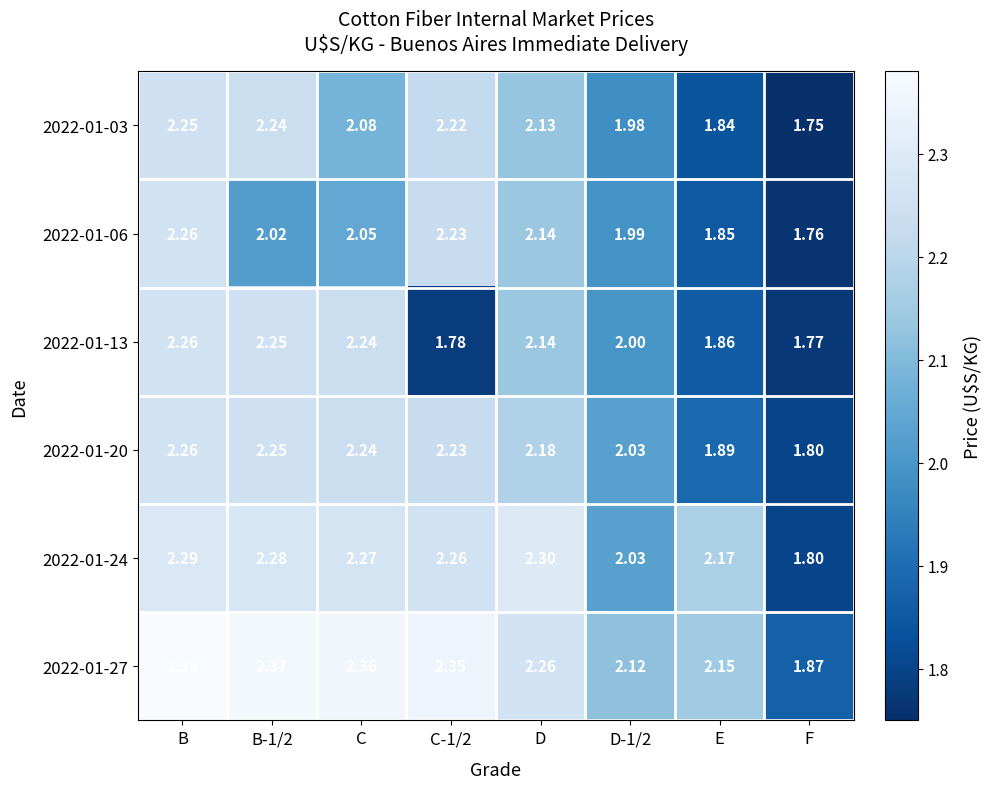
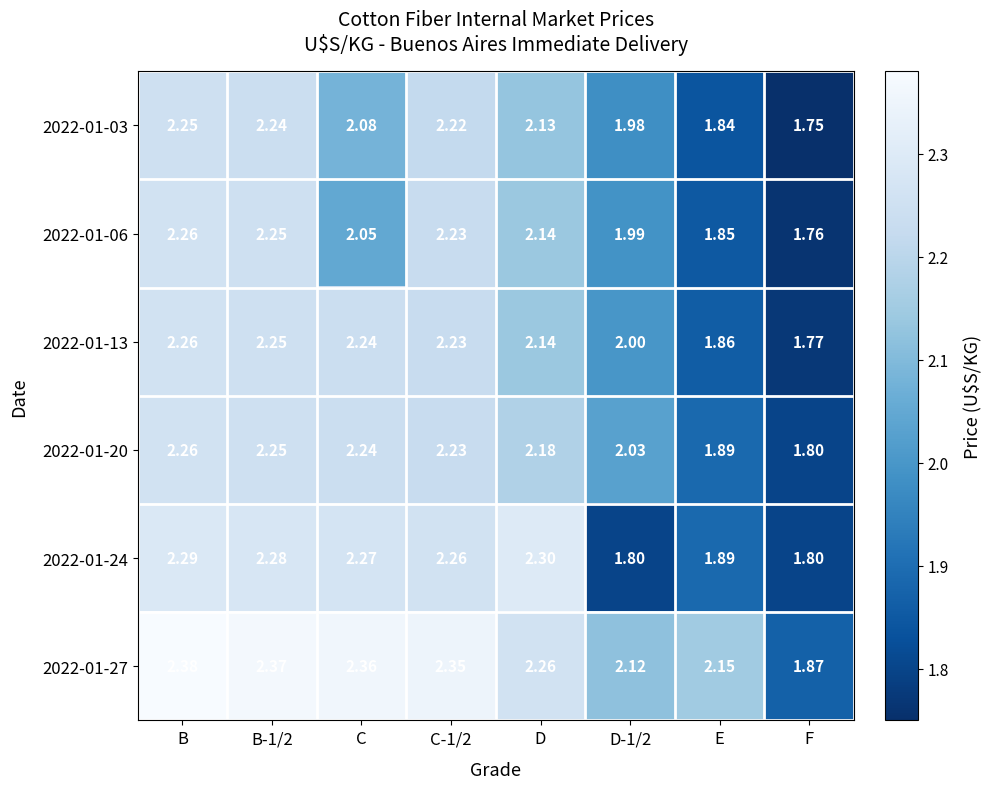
  {
    "2022-01-03": {
      "B": 2.25,
      "B-1/2": 2.24,
      "C": 2.08,
      "C-1/2": 2.22,
      "D": 2.13,
      "D-1/2": 1.98,
      "E": 1.84,
      "F": 1.75
    },
    "2022-01-06": {
-     "B-1/2": 2.02,
+     "B-1/2": 2.25,
      "C": 2.05,
      "C-1/2": 2.23,
      "D": 2.14,
      "D-1/2": 1.99,
      "E": 1.85,
      "F": 1.76
    },
    "2022-01-13": {
      "B-1/2": 2.25,
      "C": 2.24,
-     "C-1/2": 1.78,
+     "C-1/2": 2.23,
      "D": 2.14,
      "D-1/2": 2.00,
      "E": 1.86,
      "F": 1.77
    },
    "2022-01-20": {
      "B-1/2": 2.25,
      "C": 2.24,
      "C-1/2": 2.23,
      "D": 2.18,
      "D-1/2": 2.03,
      "E": 1.89,
      "F": 1.80
    },
    "2022-01-24": {
-     "D-1/2": 2.03,
-     "E": 2.17,
+     "D-1/2": 1.80,
+     "E": 1.89,
      "F": 1.80
    },
    "2022-01-27": {
      "D-1/2": 2.12,
      "E": 2.15,
      "F": 1.87
    }
  }
